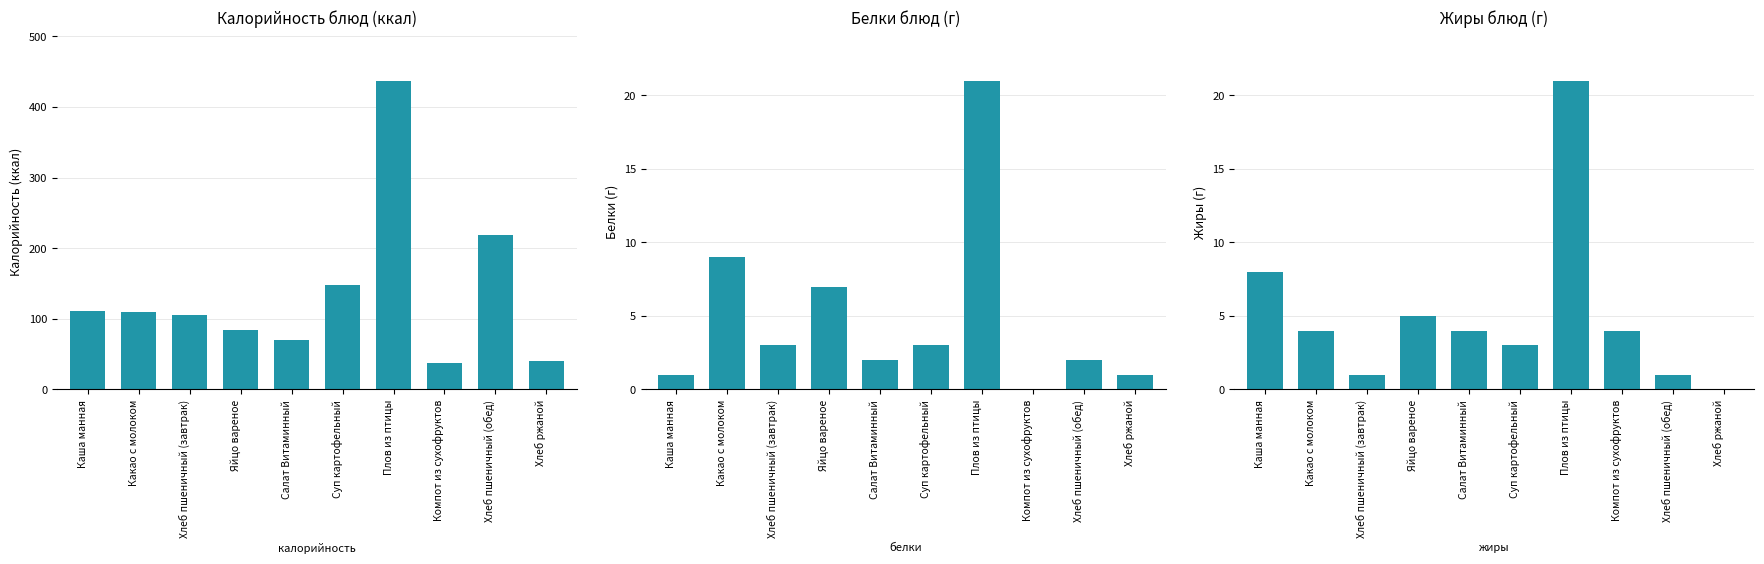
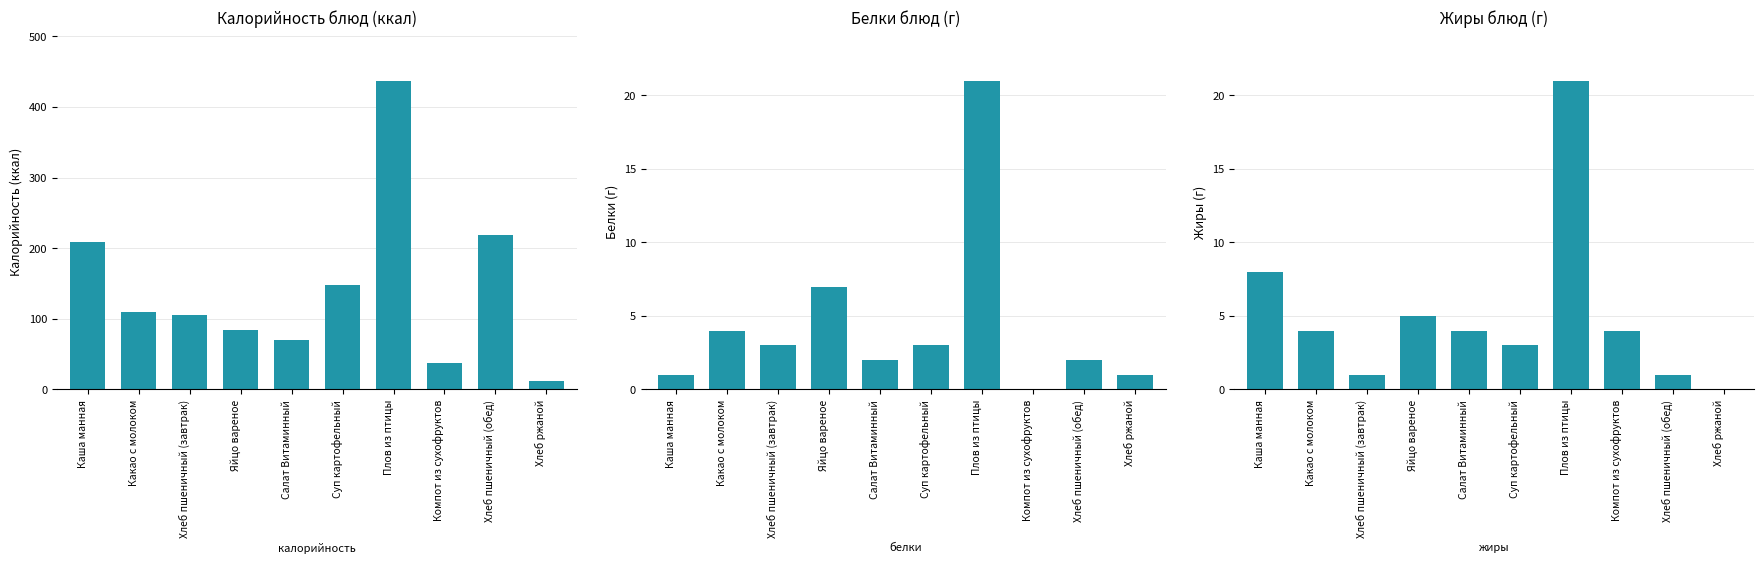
  {
    "Калорийность блюд (ккал)": {
-     "Каша манная": 110,
+     "Каша манная": 210,
      "Какао с молоком": 110,
      "Хлеб пшеничный (завтрак)": 110,
      "Яйцо вареное": 80,
      "Салат Витаминный": 70,
      "Суп картофельный": 150,
      "Плов из птицы": 440,
      "Компот из сухофруктов": 40,
      "Хлеб пшеничный (обед)": 220,
-     "Хлеб ржаной": 40
+     "Хлеб ржаной": 10
    },
    "Белки блюд (г)": {
      "Каша манная": 1,
-     "Какао с молоком": 9,
+     "Какао с молоком": 4,
      "Хлеб пшеничный (завтрак)": 3,
      "Яйцо вареное": 7,
      "Салат Витаминный": 2,
      "Суп картофельный": 3,
      "Плов из птицы": 21,
      "Компот из сухофруктов": 0,
      "Хлеб пшеничный (обед)": 2,
      "Хлеб ржаной": 1
    },
    "Жиры блюд (г)": {
      "Каша манная": 8.0,
      "Какао с молоком": 4.0,
      "Хлеб пшеничный (завтрак)": 1.0,
      "Яйцо вареное": 5.0,
      "Салат Витаминный": 4.0,
      "Суп картофельный": 3.0,
      "Плов из птицы": 21.0,
      "Компот из сухофруктов": 4.0,
      "Хлеб пшеничный (обед)": 1.0,
      "Хлеб ржаной": 0.0
    }
  }
